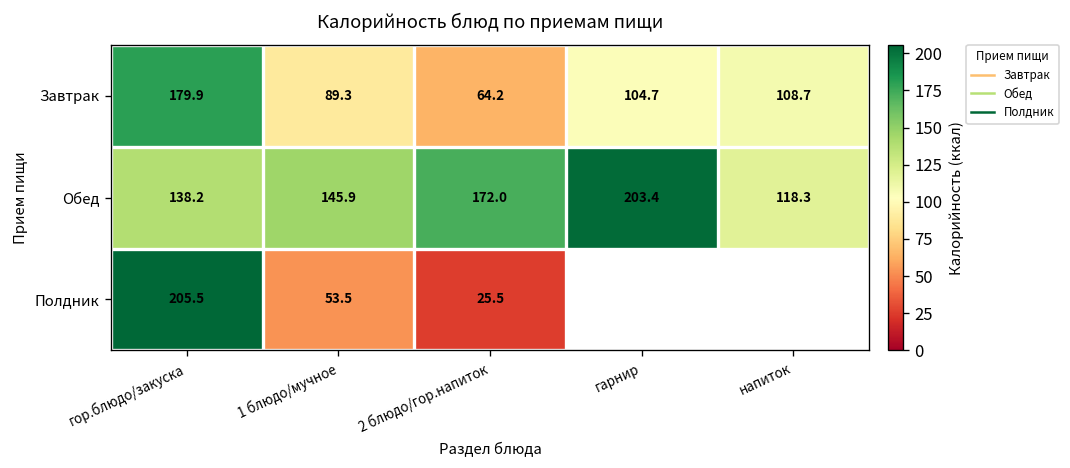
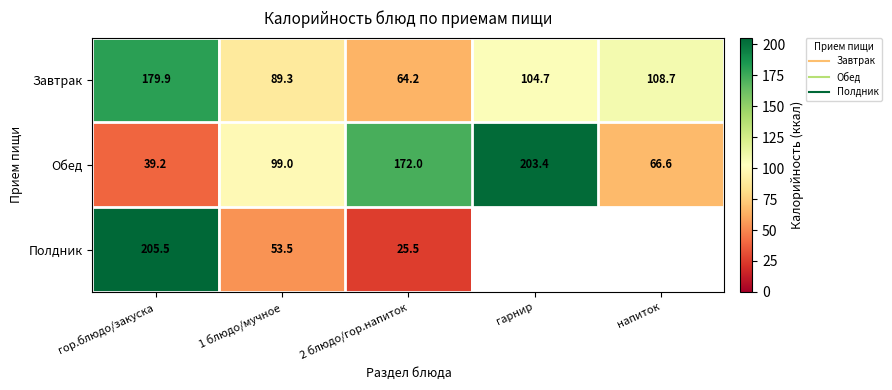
  {
    "Завтрак": {
      "гор.блюдо/закуска": 179.9,
      "1 блюдо/мучное": 89.3,
      "2 блюдо/гор.напиток": 64.2,
      "гарнир": 104.7,
      "напиток": 108.7
    },
    "Обед": {
-     "гор.блюдо/закуска": 138.2,
-     "1 блюдо/мучное": 145.9,
+     "гор.блюдо/закуска": 39.2,
+     "1 блюдо/мучное": 99.0,
      "2 блюдо/гор.напиток": 172.0,
      "гарнир": 203.4,
-     "напиток": 118.3
+     "напиток": 66.6
    },
    "Полдник": {
      "гор.блюдо/закуска": 205.5,
      "1 блюдо/мучное": 53.5,
      "2 блюдо/гор.напиток": 25.5
    }
  }
